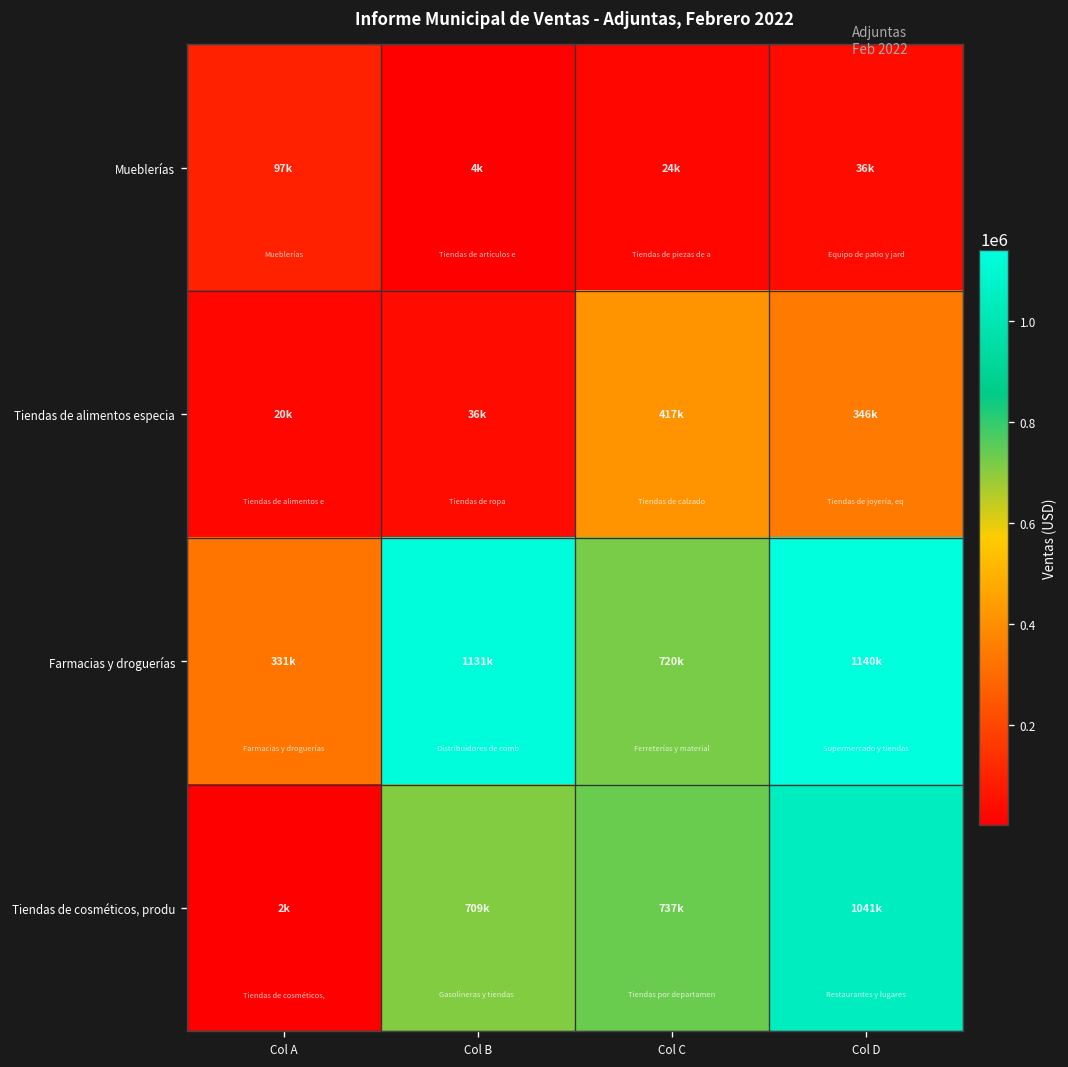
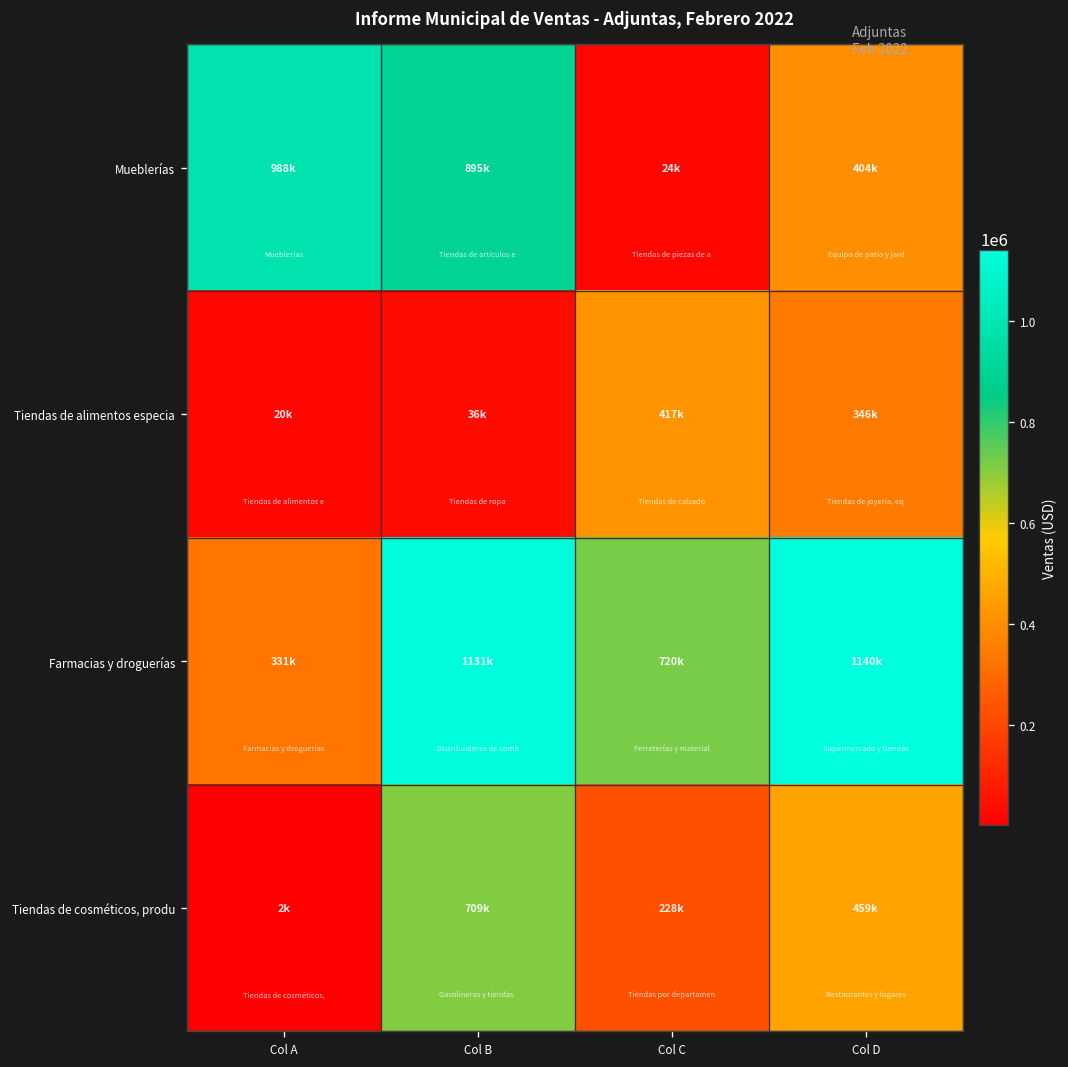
  {
    "Mueblerías": {
-     "Col A": "97k",
-     "Col B": "4k",
-     "Col D": "36k"
+     "Col A": "988k",
+     "Col B": "895k",
+     "Col D": "404k"
    },
    "Tiendas de cosméticos, produ": {
-     "Col C": "737k",
-     "Col D": "1041k"
+     "Col C": "228k",
+     "Col D": "459k"
    }
  }
